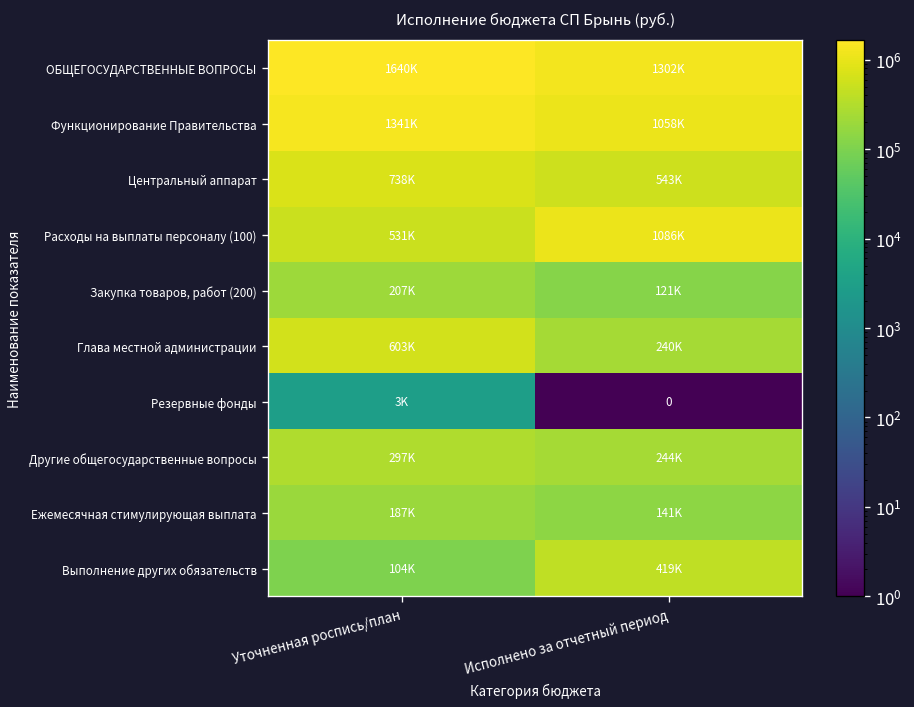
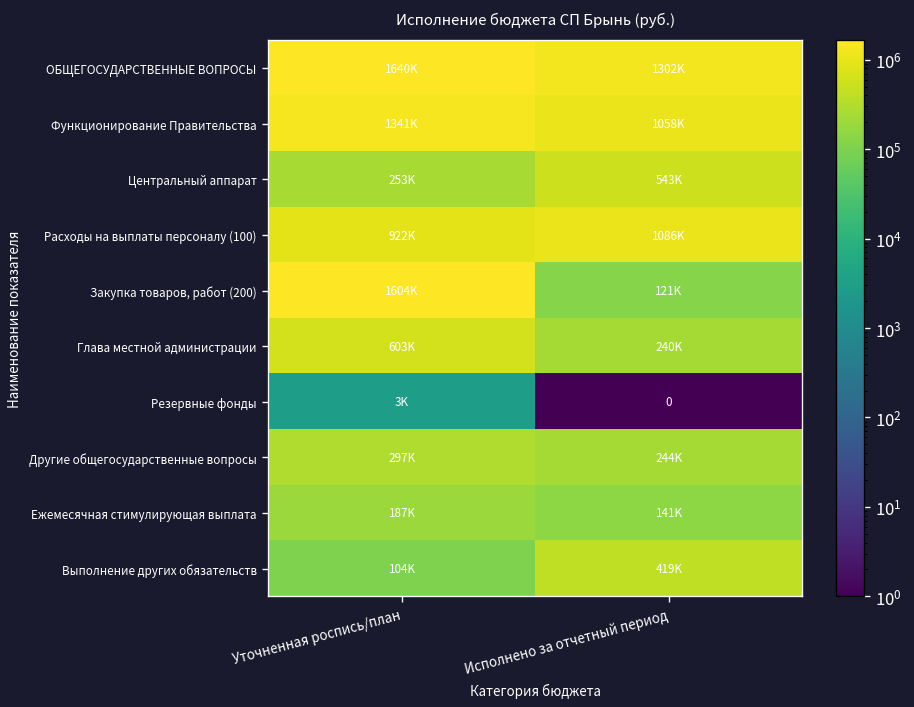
  {
    "ОБЩЕГОСУДАРСТВЕННЫЕ ВОПРОСЫ": {
      "Уточненная роспись/план": "1640K",
      "Исполнено за отчетный период": "1302K"
    },
    "Функционирование Правительства": {
      "Уточненная роспись/план": "1341K",
      "Исполнено за отчетный период": "1058K"
    },
    "Центральный аппарат": {
-     "Уточненная роспись/план": "738K",
+     "Уточненная роспись/план": "253K",
      "Исполнено за отчетный период": "543K"
    },
    "Расходы на выплаты персоналу (100)": {
-     "Уточненная роспись/план": "531K",
+     "Уточненная роспись/план": "922K",
      "Исполнено за отчетный период": "1086K"
    },
    "Закупка товаров, работ (200)": {
-     "Уточненная роспись/план": "207K",
+     "Уточненная роспись/план": "1604K",
      "Исполнено за отчетный период": "121K"
    },
    "Глава местной администрации": {
      "Уточненная роспись/план": "603K",
      "Исполнено за отчетный период": "240K"
    },
    "Резервные фонды": {
      "Уточненная роспись/план": "3K",
      "Исполнено за отчетный период": "0"
    },
    "Другие общегосударственные вопросы": {
      "Уточненная роспись/план": "297K",
      "Исполнено за отчетный период": "244K"
    },
    "Ежемесячная стимулирующая выплата": {
      "Уточненная роспись/план": "187K",
      "Исполнено за отчетный период": "141K"
    },
    "Выполнение других обязательств": {
      "Уточненная роспись/план": "104K",
      "Исполнено за отчетный период": "419K"
    }
  }
